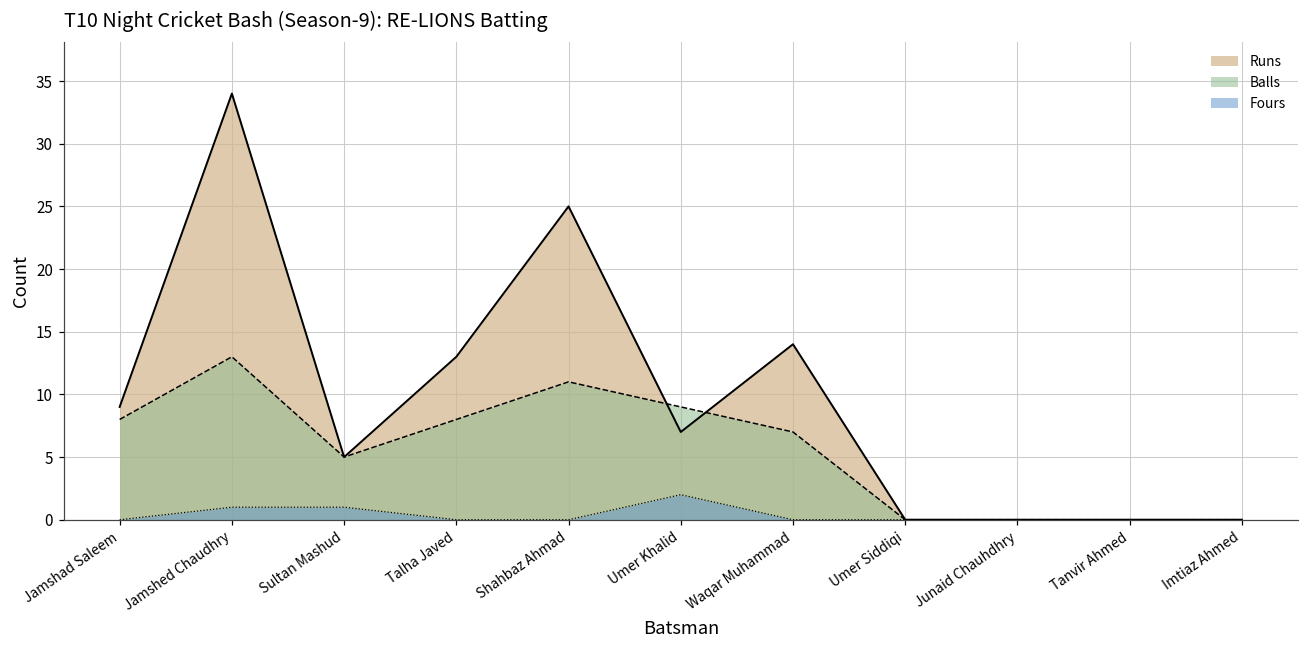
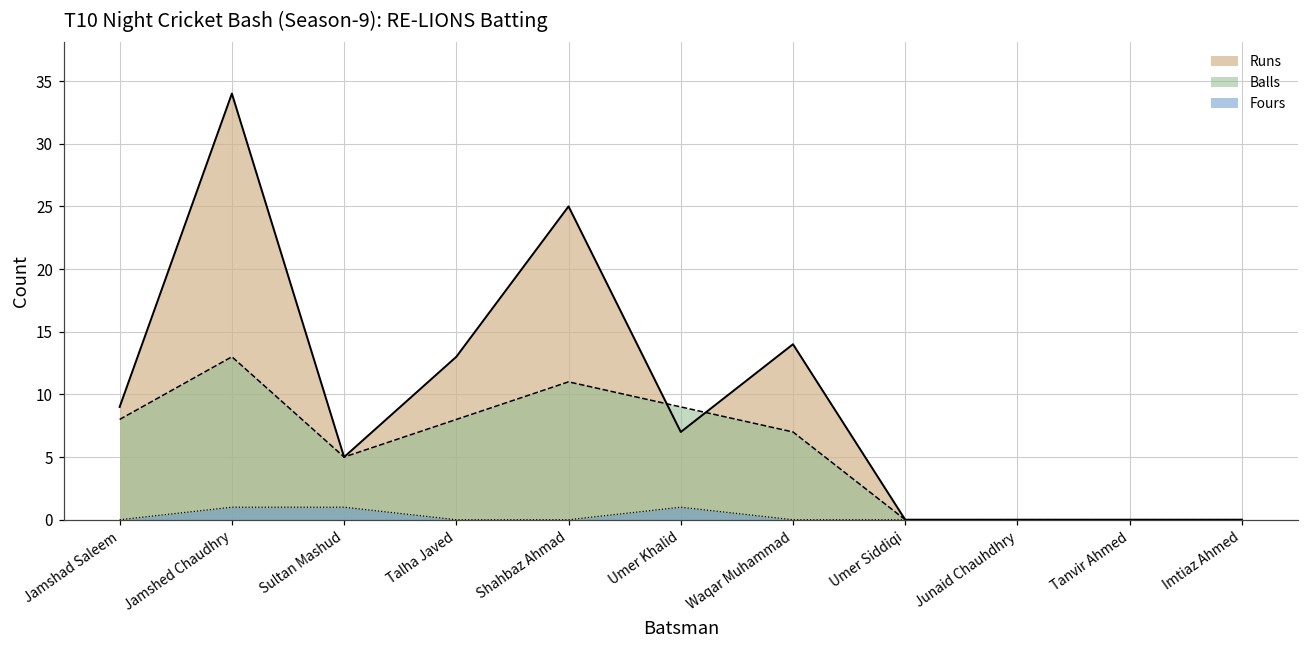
  {
    "Fours": {
      "Jamshad Saleem": 0,
      "Jamshed Chaudhry": 1,
      "Sultan Mashud": 1,
      "Talha Javed": 0,
      "Shahbaz Ahmad": 0,
-     "Umer Khalid": 2,
+     "Umer Khalid": 1,
      "Waqar Muhammad": 0
    }
  }
